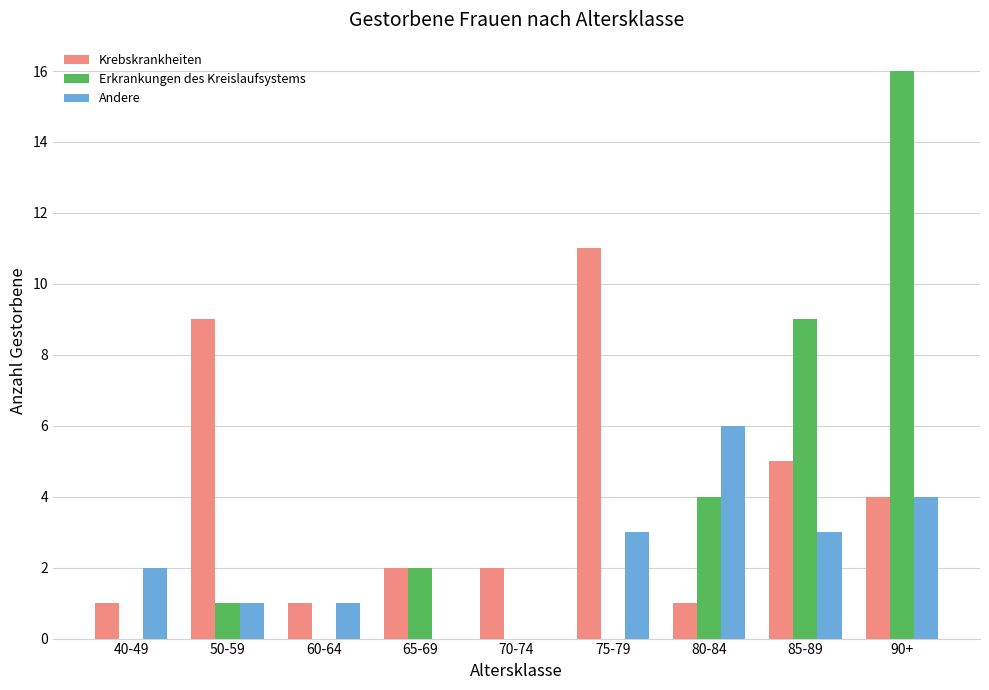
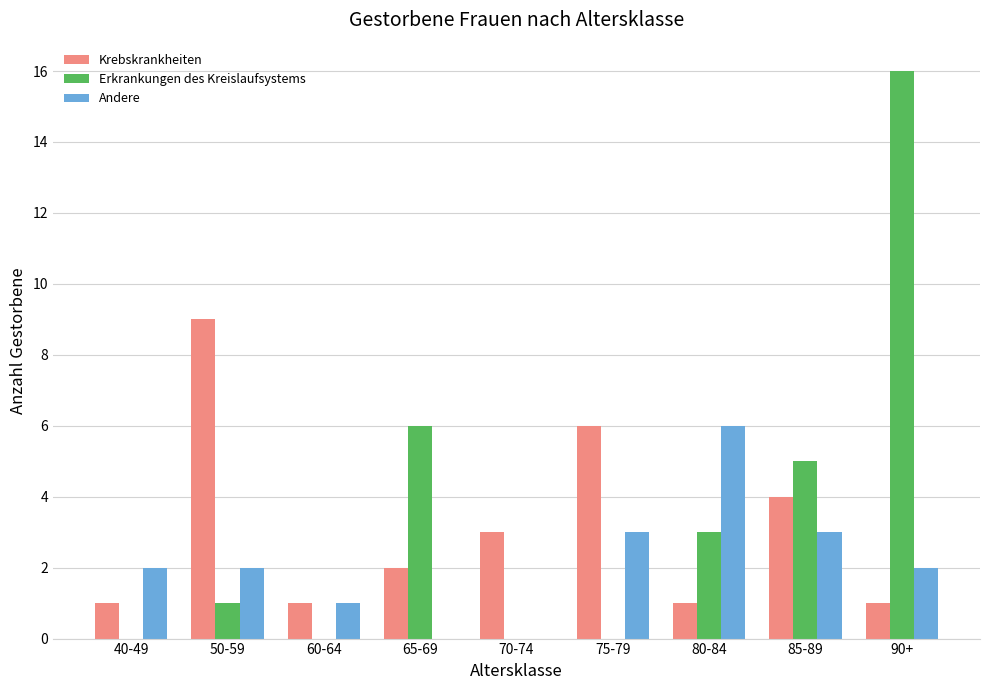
  {
    "Krebskrankheiten": {
      "40-49": 1,
      "50-59": 9,
      "60-64": 1,
      "65-69": 2,
-     "70-74": 2,
-     "75-79": 11,
+     "70-74": 3,
+     "75-79": 6,
      "80-84": 1,
-     "85-89": 5,
-     "90+": 4
+     "85-89": 4,
+     "90+": 1
    },
    "Erkrankungen des Kreislaufsystems": {
      "40-49": 0,
      "50-59": 1,
      "60-64": 0,
-     "65-69": 2,
+     "65-69": 6,
      "70-74": 0,
      "75-79": 0,
-     "80-84": 4,
-     "85-89": 9,
+     "80-84": 3,
+     "85-89": 5,
      "90+": 16
    },
    "Andere": {
      "40-49": 2,
-     "50-59": 1,
+     "50-59": 2,
      "60-64": 1,
      "65-69": 0,
      "70-74": 0,
      "75-79": 3,
      "80-84": 6,
      "85-89": 3,
-     "90+": 4
+     "90+": 2
    }
  }
